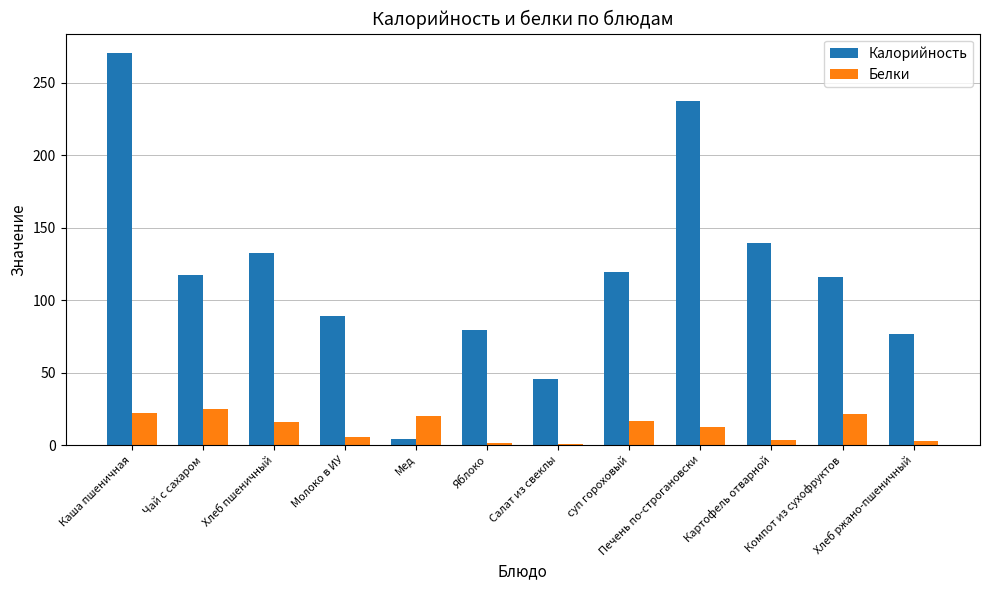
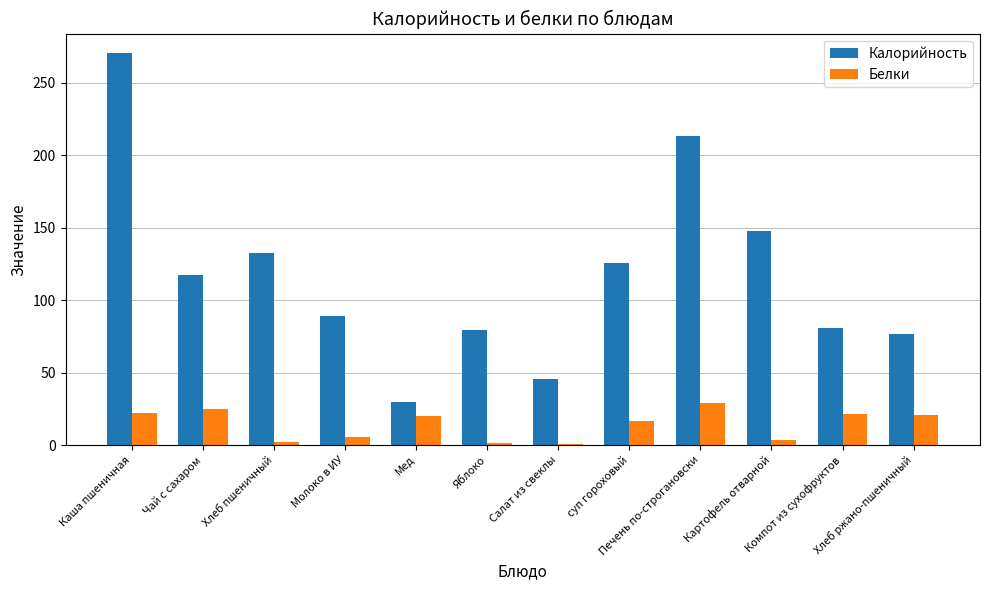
  {
    "Калорийность": {
      "Каша пшеничная": 270,
      "Чай с сахаром": 117,
      "Хлеб пшеничный": 132,
      "Молоко в ИУ": 89,
-     "Мед": 4,
+     "Мед": 30,
      "Яблоко": 80,
      "Салат из свеклы": 46,
-     "суп гороховый": 119,
-     "Печень по-строгановски": 237,
-     "Картофель отварной": 139,
-     "Компот из сухофруктов": 116,
+     "суп гороховый": 126,
+     "Печень по-строгановски": 213,
+     "Картофель отварной": 148,
+     "Компот из сухофруктов": 81,
      "Хлеб ржано-пшеничный": 77
    },
    "Белки": {
      "Каша пшеничная": 22,
      "Чай с сахаром": 25,
-     "Хлеб пшеничный": 16,
+     "Хлеб пшеничный": 2,
      "Молоко в ИУ": 5,
      "Мед": 20,
      "суп гороховый": 17,
-     "Печень по-строгановски": 12,
+     "Печень по-строгановски": 29,
      "Картофель отварной": 3,
      "Компот из сухофруктов": 21,
-     "Хлеб ржано-пшеничный": 3
+     "Хлеб ржано-пшеничный": 21
    }
  }
